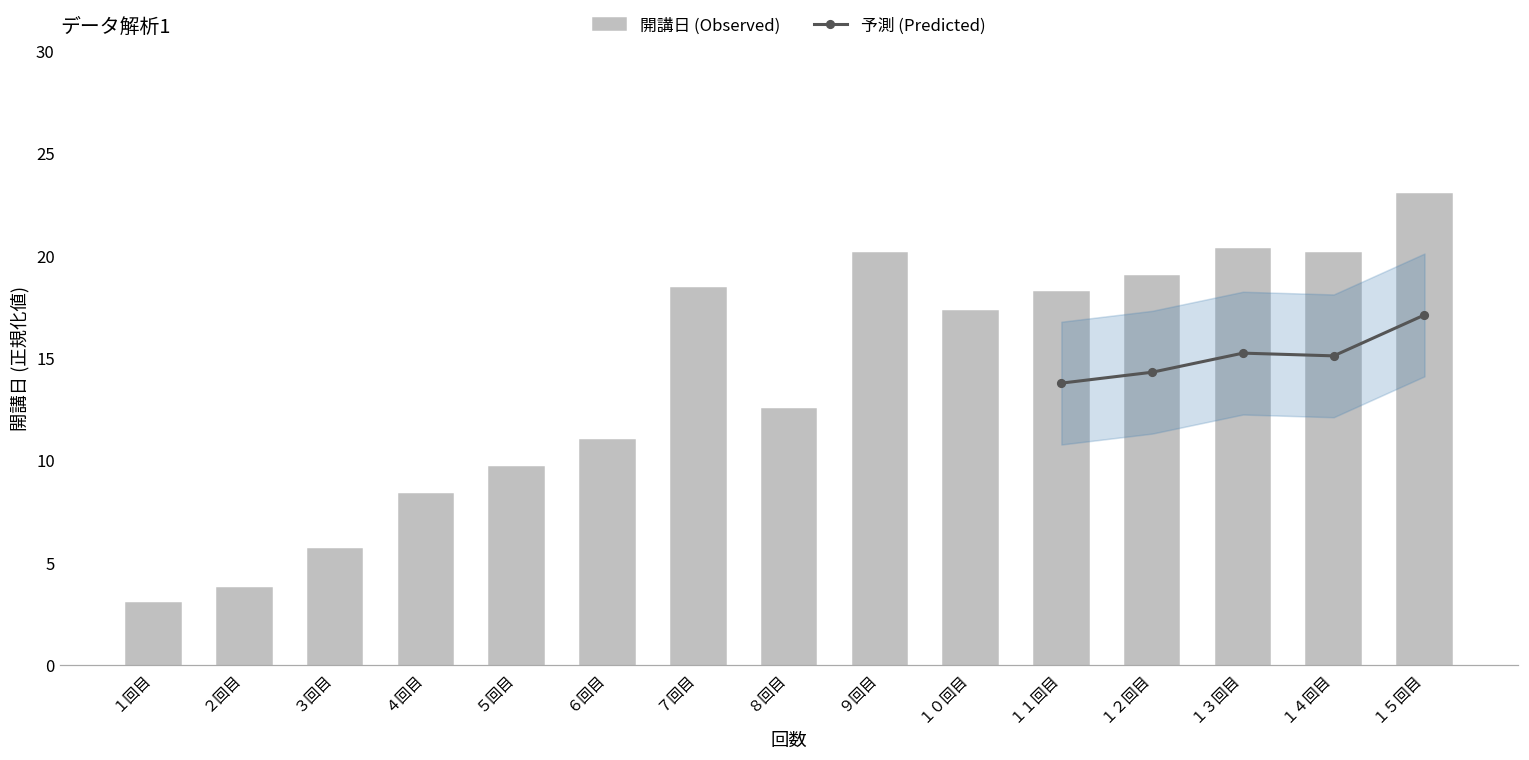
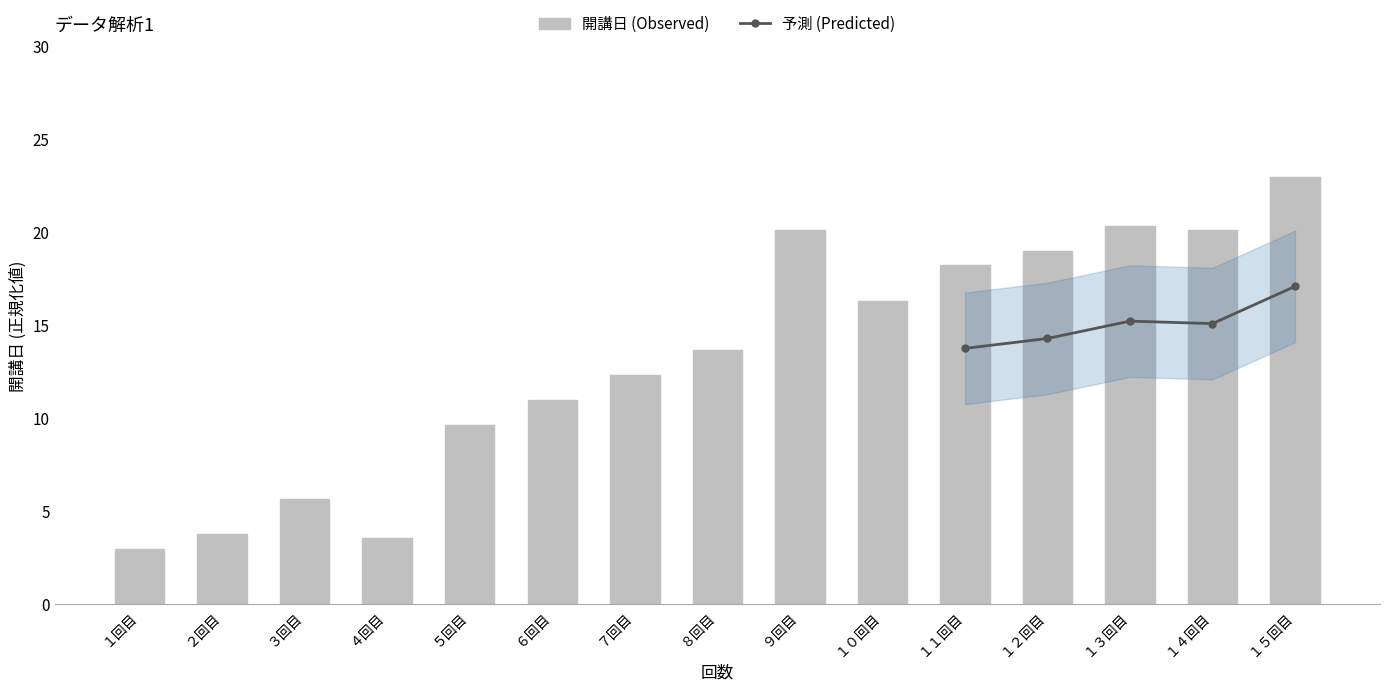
  {
    "開講日 (Observed)": {
      "１回目": 3.0,
      "２回目": 3.8,
      "３回目": 5.7,
-     "４回目": 8.3,
+     "４回目": 3.6,
      "５回目": 9.7,
      "６回目": 11.0,
-     "７回目": 18.4,
-     "８回目": 12.5,
+     "７回目": 12.3,
+     "８回目": 13.7,
      "９回目": 20.1,
-     "１０回目": 17.3,
+     "１０回目": 16.3,
      "１１回目": 18.2,
      "１２回目": 19.0,
      "１３回目": 20.3,
      "１４回目": 20.1,
      "１５回目": 23.0
    },
    "予測 (Predicted)": {
      "１１回目": 13.8,
      "１２回目": 14.3,
      "１３回目": 15.2,
      "１４回目": 15.1,
      "１５回目": 17.1
    }
  }
